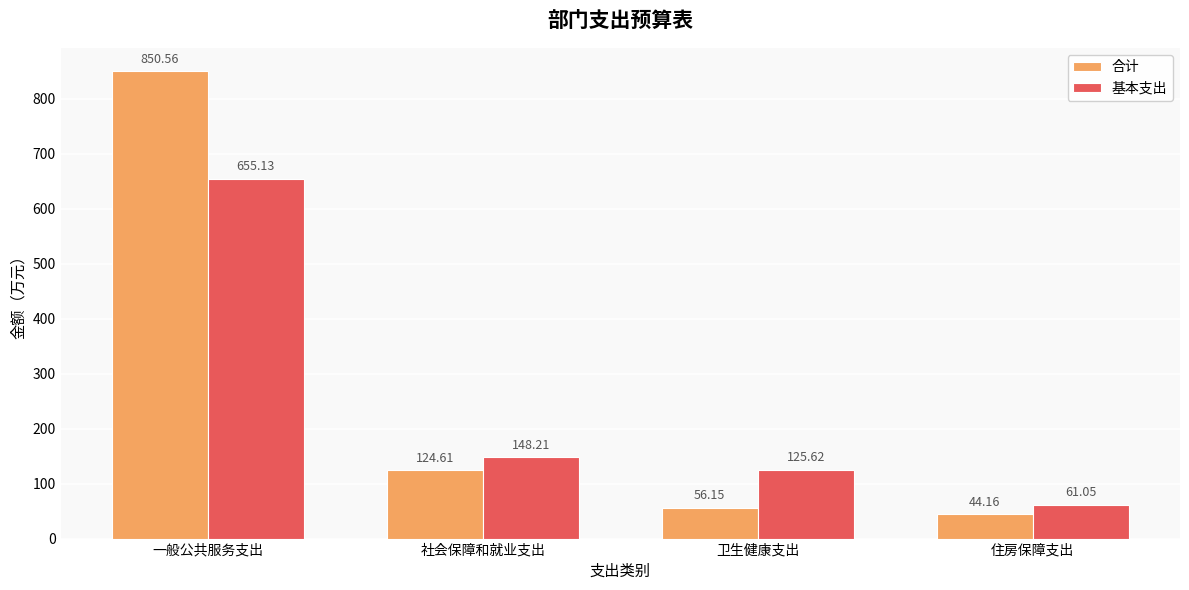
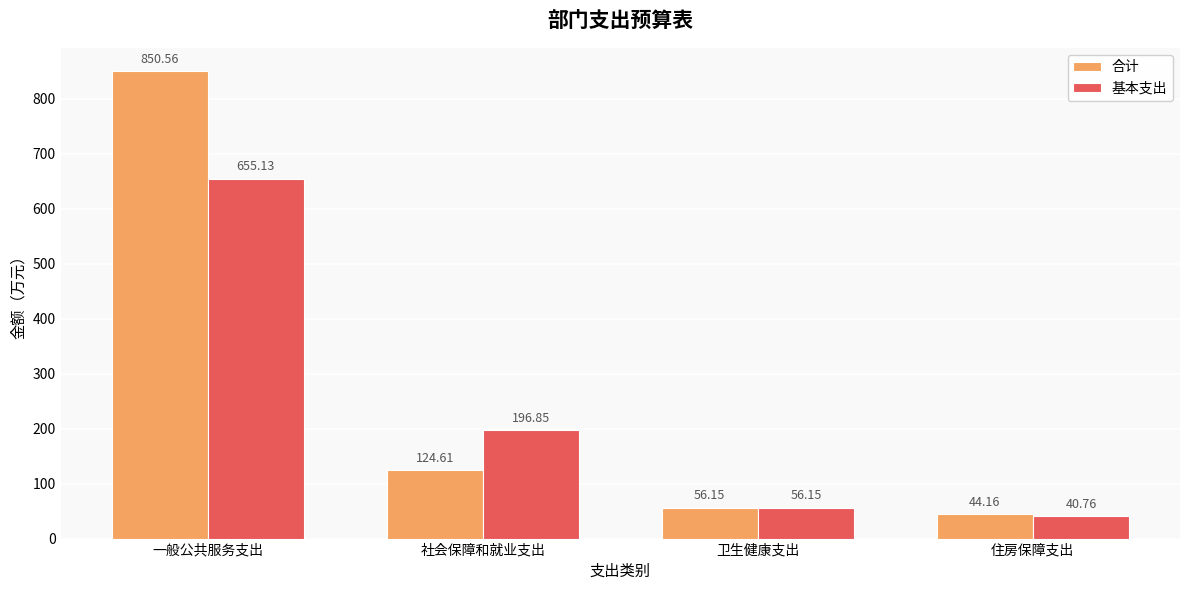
  {
    "合计": {
      "一般公共服务支出": 850.56,
      "社会保障和就业支出": 124.61,
      "卫生健康支出": 56.15,
      "住房保障支出": 44.16
    },
    "基本支出": {
      "一般公共服务支出": 655.13,
-     "社会保障和就业支出": 148.21,
-     "卫生健康支出": 125.62,
-     "住房保障支出": 61.05
+     "社会保障和就业支出": 196.85,
+     "卫生健康支出": 56.15,
+     "住房保障支出": 40.76
    }
  }
